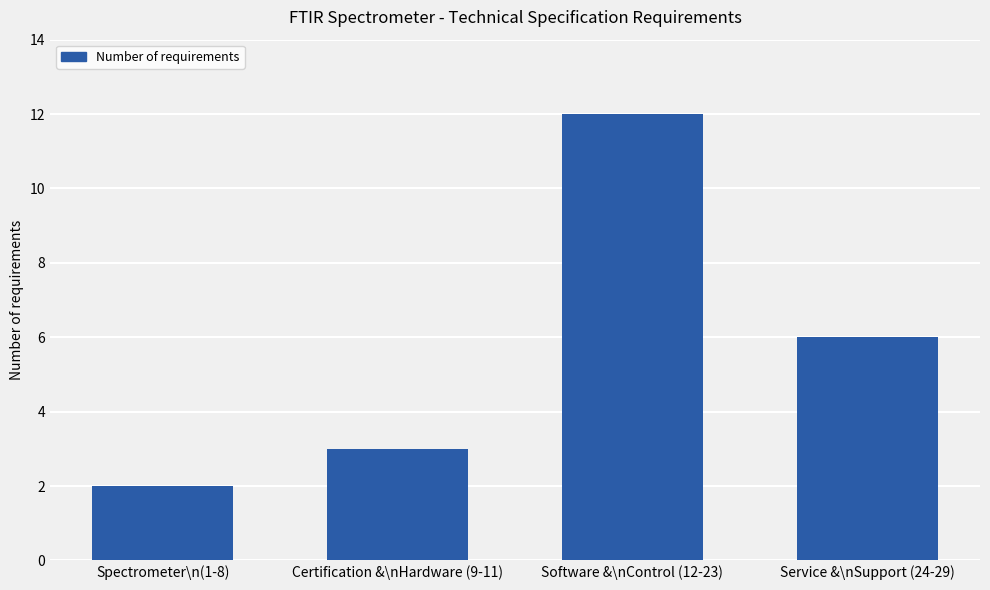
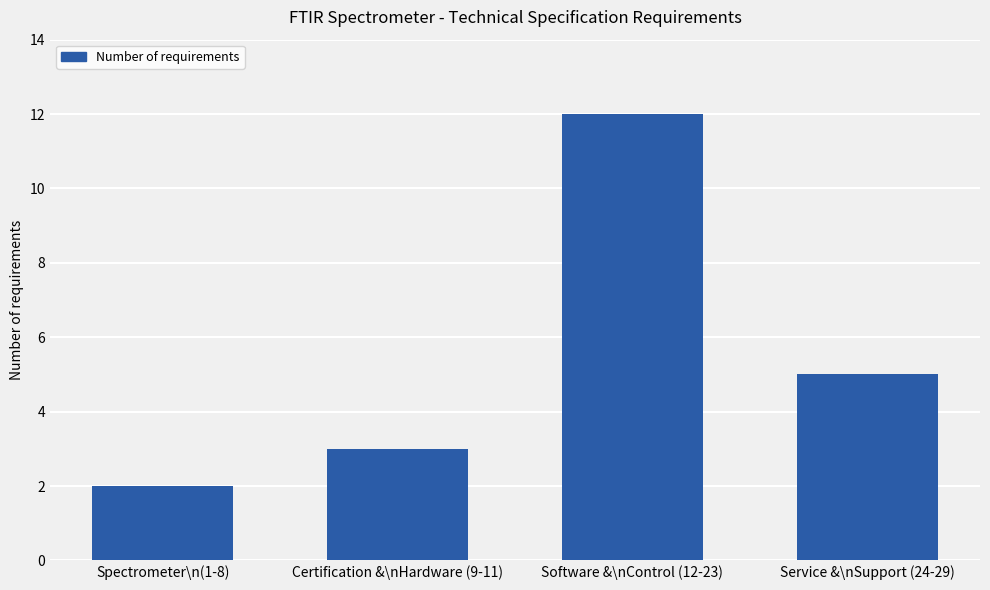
  {
    "Spectrometer\\n(1-8)": 2,
    "Certification &\\nHardware (9-11)": 3,
    "Software &\\nControl (12-23)": 12,
-   "Service &\\nSupport (24-29)": 6
+   "Service &\\nSupport (24-29)": 5
  }
